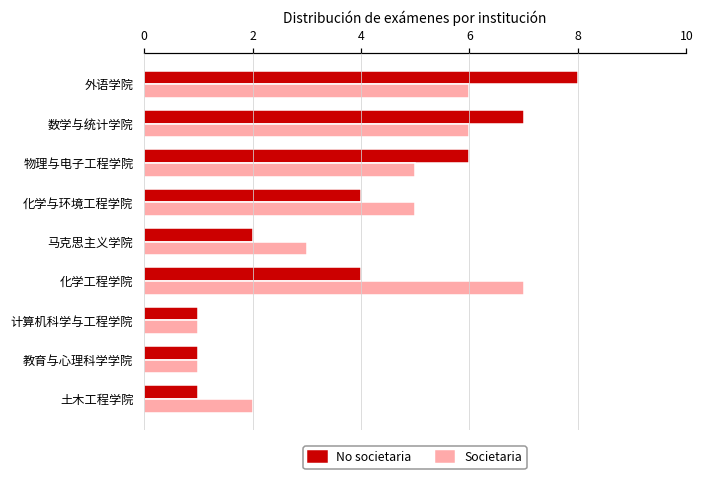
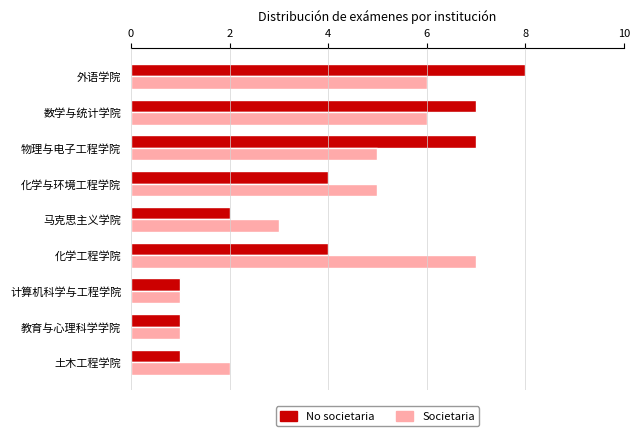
  {
    "No societaria": {
      "外语学院": 8,
      "数学与统计学院": 7,
-     "物理与电子工程学院": 6,
+     "物理与电子工程学院": 7,
      "化学与环境工程学院": 4,
      "马克思主义学院": 2,
      "化学工程学院": 4,
      "计算机科学与工程学院": 1,
      "教育与心理科学学院": 1,
      "土木工程学院": 1
    },
    "Societaria": {
      "外语学院": 6,
      "数学与统计学院": 6,
      "物理与电子工程学院": 5,
      "化学与环境工程学院": 5,
      "马克思主义学院": 3,
      "化学工程学院": 7,
      "计算机科学与工程学院": 1,
      "教育与心理科学学院": 1,
      "土木工程学院": 2
    }
  }
